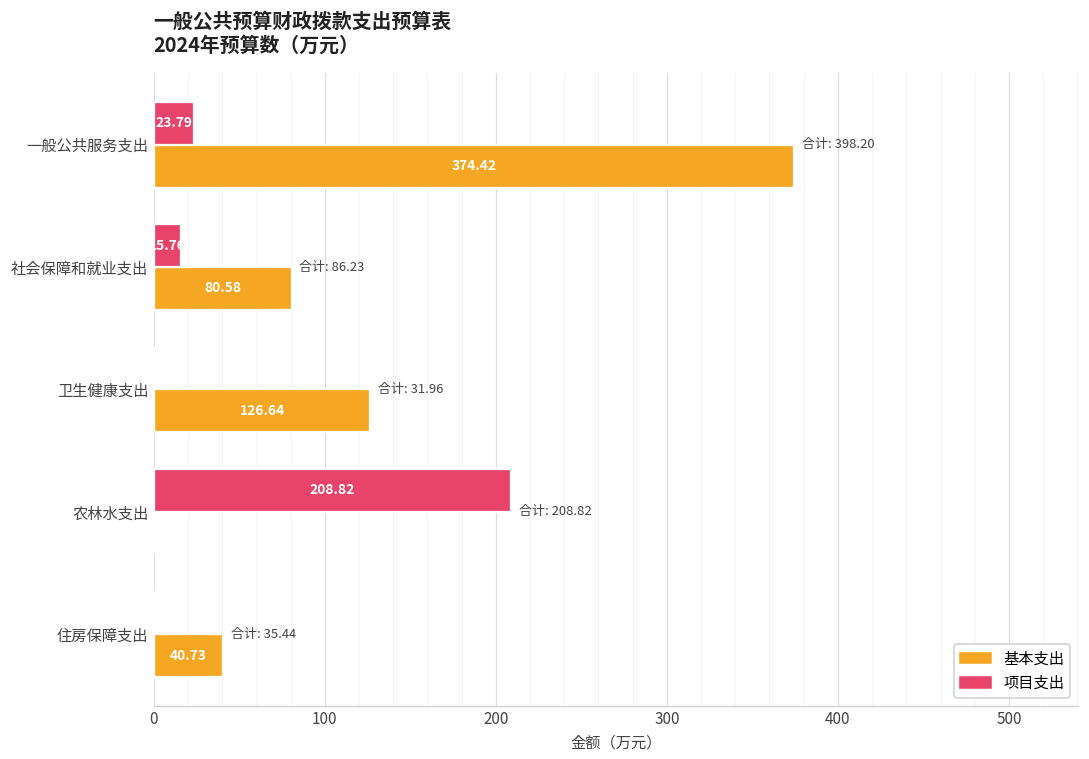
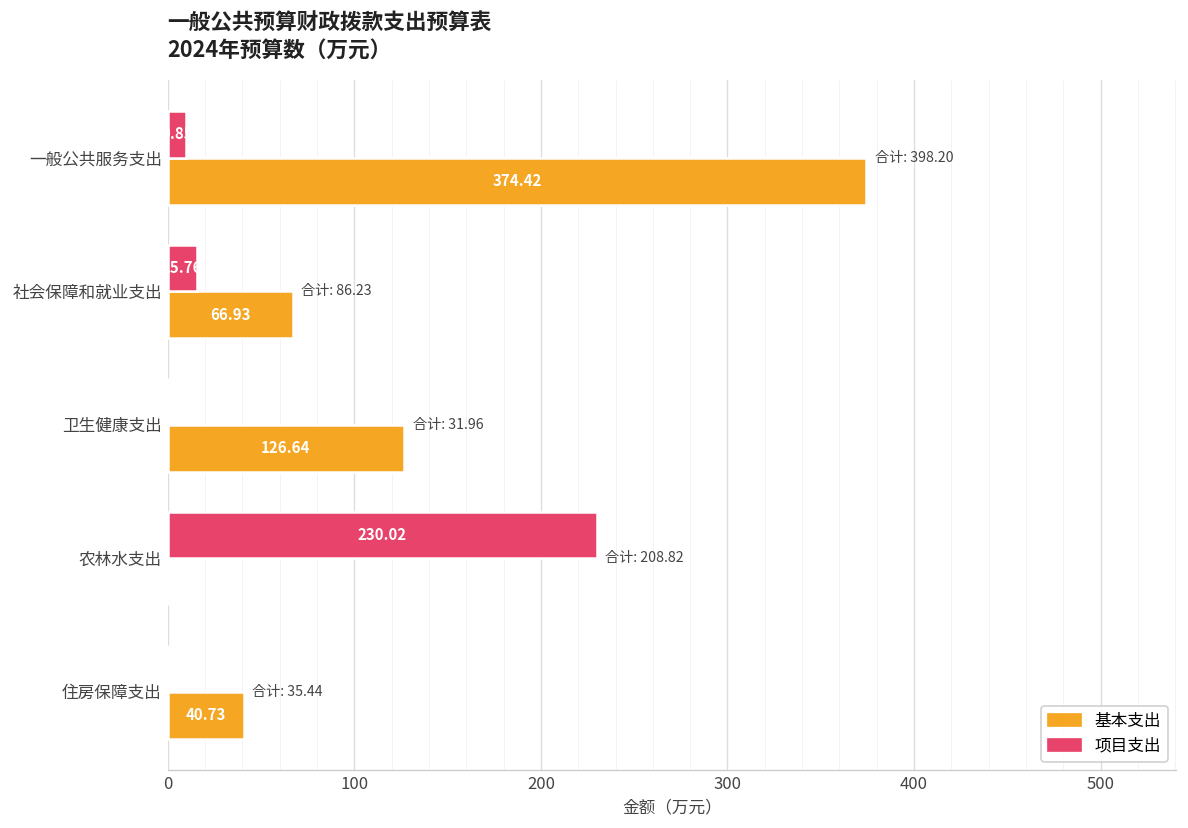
  {
    "基本支出": {
      "一般公共服务支出": 374.42,
-     "社会保障和就业支出": 80.58,
+     "社会保障和就业支出": 66.93,
      "卫生健康支出": 126.64,
      "住房保障支出": 40.73
    },
    "项目支出": {
-     "一般公共服务支出": 24,
+     "一般公共服务支出": 10,
      "社会保障和就业支出": 15.76,
-     "农林水支出": 208.82
+     "农林水支出": 230.02
    }
  }
